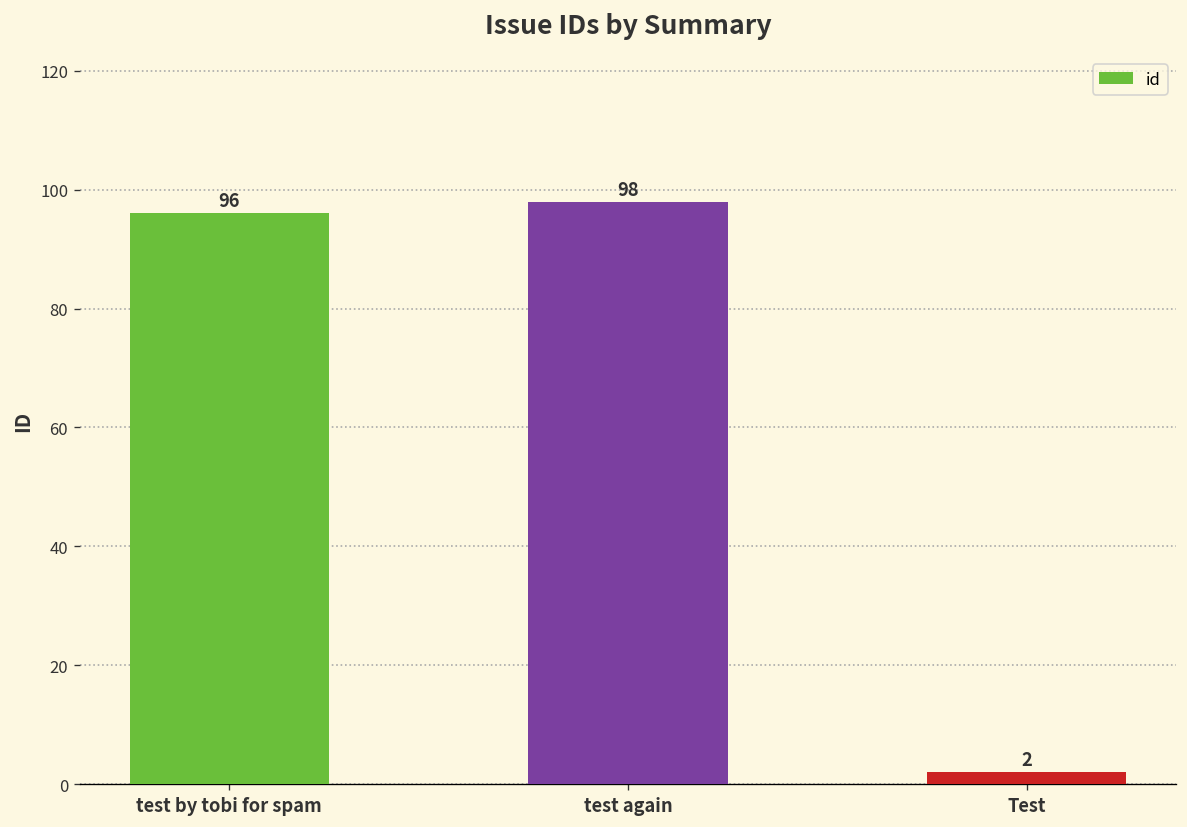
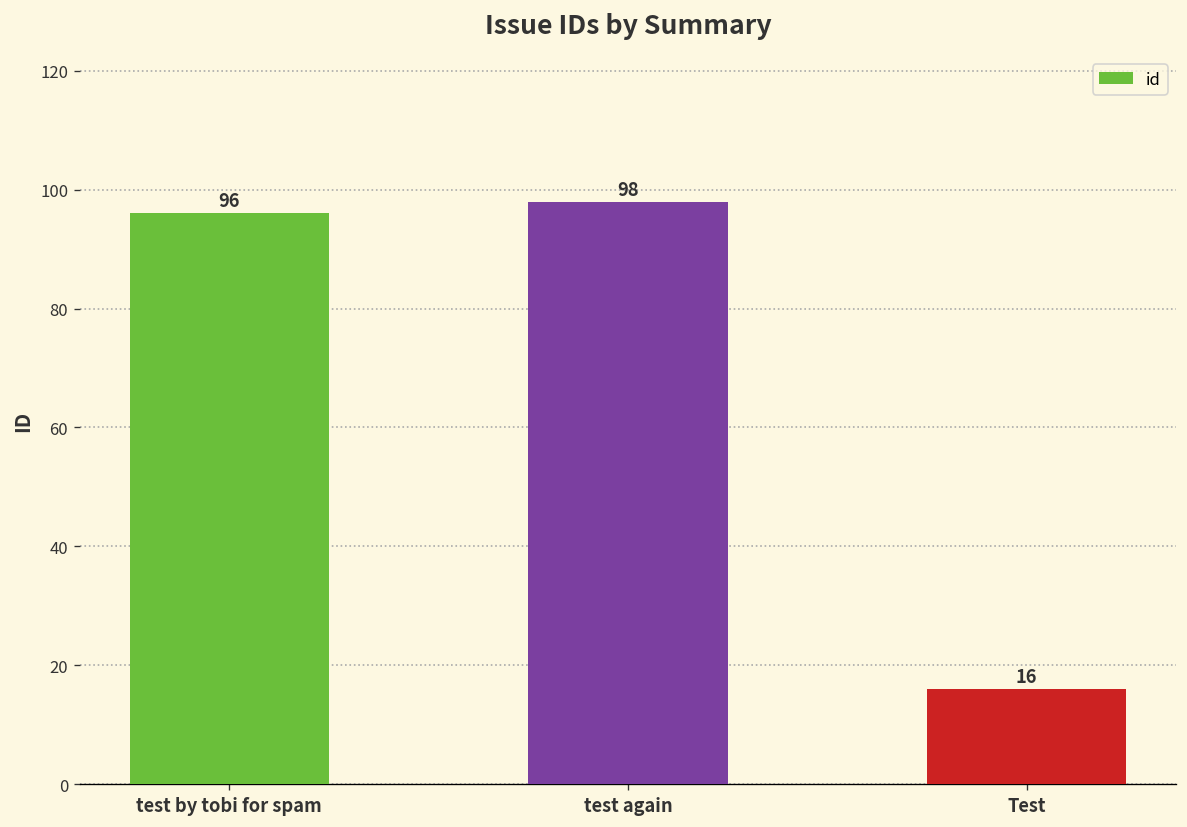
  {
    "test by tobi for spam": 96,
    "test again": 98,
-   "Test": 2
+   "Test": 16
  }
